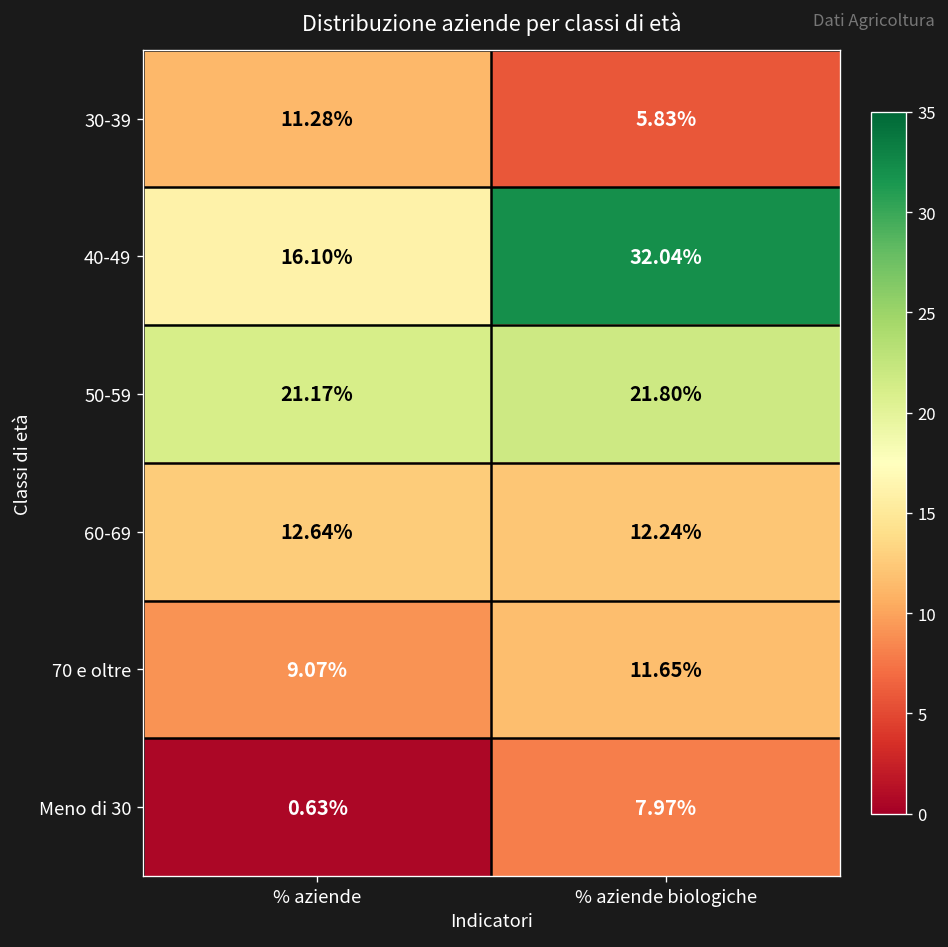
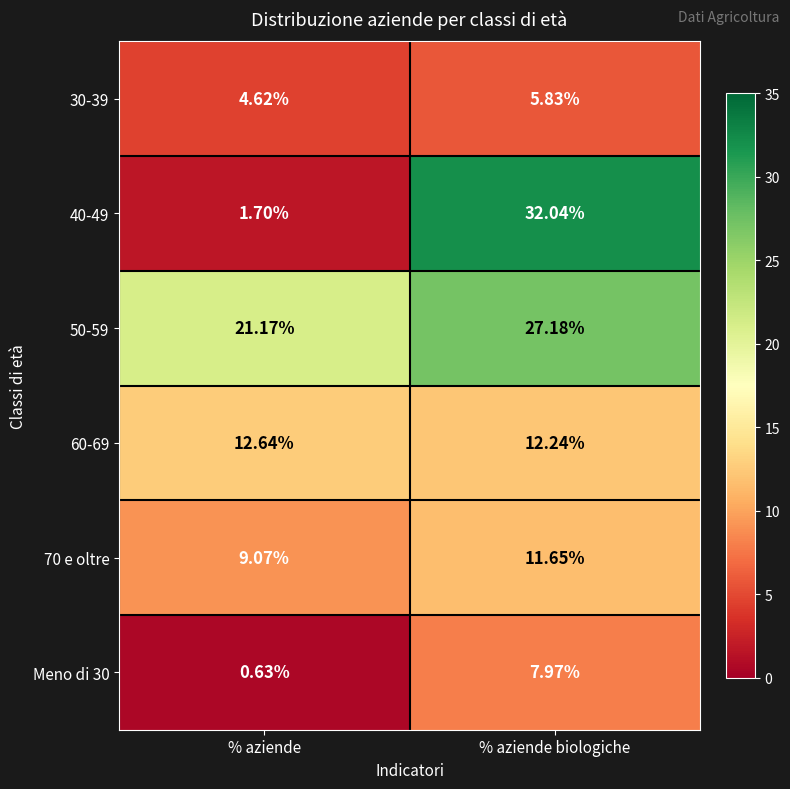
  {
    "30-39": {
-     "% aziende": "11.28%",
+     "% aziende": "4.62%",
      "% aziende biologiche": "5.83%"
    },
    "40-49": {
-     "% aziende": "16.10%",
+     "% aziende": "1.70%",
      "% aziende biologiche": "32.04%"
    },
    "50-59": {
      "% aziende": "21.17%",
-     "% aziende biologiche": "21.80%"
+     "% aziende biologiche": "27.18%"
    },
    "60-69": {
      "% aziende": "12.64%",
      "% aziende biologiche": "12.24%"
    },
    "70 e oltre": {
      "% aziende": "9.07%",
      "% aziende biologiche": "11.65%"
    },
    "Meno di 30": {
      "% aziende": "0.63%",
      "% aziende biologiche": "7.97%"
    }
  }
